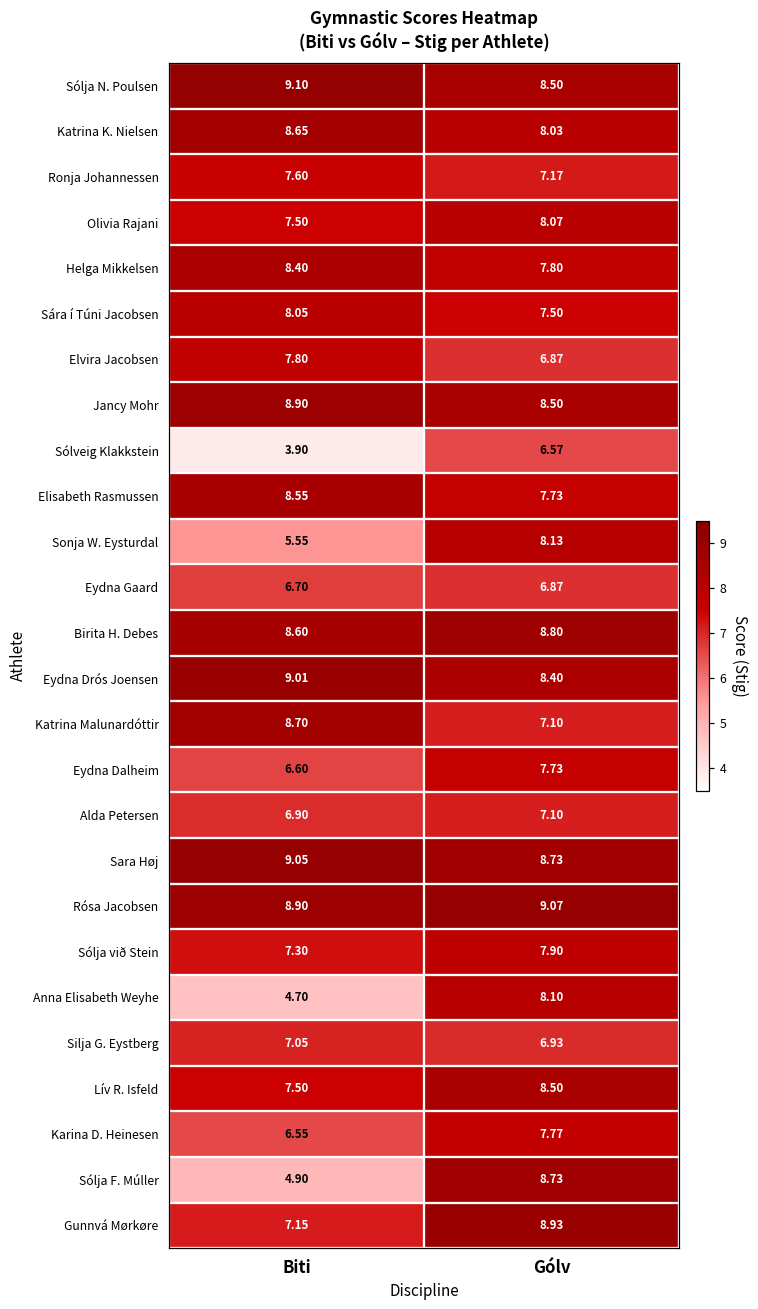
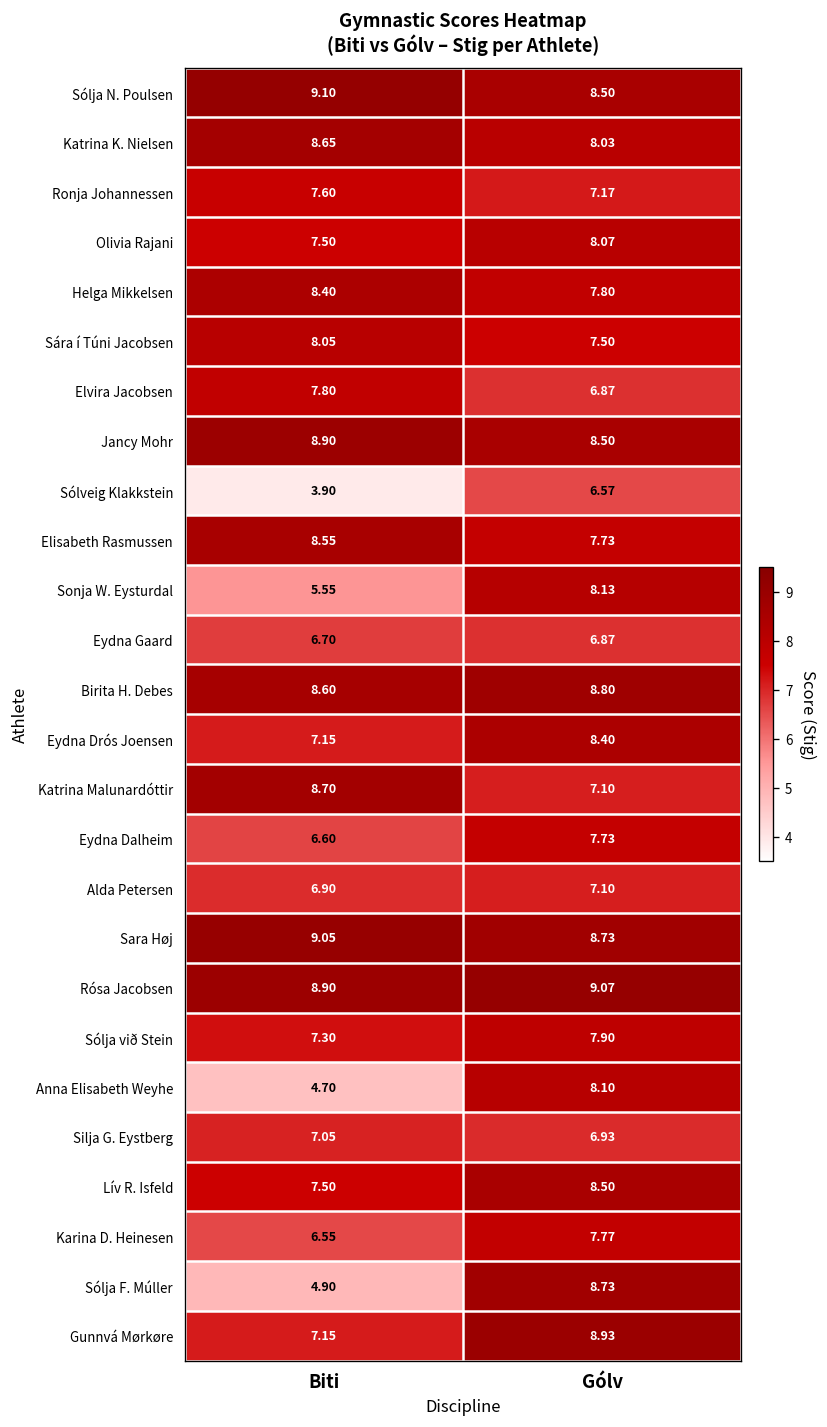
  {
    "Sólja N. Poulsen": {
      "Biti": 9.10,
      "Gólv": 8.50
    },
    "Katrina K. Nielsen": {
      "Biti": 8.65,
      "Gólv": 8.03
    },
    "Ronja Johannessen": {
      "Biti": 7.60,
      "Gólv": 7.17
    },
    "Olivia Rajani": {
      "Biti": 7.50,
      "Gólv": 8.07
    },
    "Helga Mikkelsen": {
      "Biti": 8.40,
      "Gólv": 7.80
    },
    "Sára í Túni Jacobsen": {
      "Biti": 8.05,
      "Gólv": 7.50
    },
    "Elvira Jacobsen": {
      "Biti": 7.80,
      "Gólv": 6.87
    },
    "Jancy Mohr": {
      "Biti": 8.90,
      "Gólv": 8.50
    },
    "Sólveig Klakkstein": {
      "Biti": 3.90,
      "Gólv": 6.57
    },
    "Elisabeth Rasmussen": {
      "Biti": 8.55,
      "Gólv": 7.73
    },
    "Sonja W. Eysturdal": {
      "Biti": 5.55,
      "Gólv": 8.13
    },
    "Eydna Gaard": {
      "Biti": 6.70,
      "Gólv": 6.87
    },
    "Birita H. Debes": {
      "Biti": 8.60,
      "Gólv": 8.80
    },
    "Eydna Drós Joensen": {
-     "Biti": 9.01,
+     "Biti": 7.15,
      "Gólv": 8.40
    },
    "Katrina Malunardóttir": {
      "Biti": 8.70,
      "Gólv": 7.10
    },
    "Eydna Dalheim": {
      "Biti": 6.60,
      "Gólv": 7.73
    },
    "Alda Petersen": {
      "Biti": 6.90,
      "Gólv": 7.10
    },
    "Sara Høj": {
      "Biti": 9.05,
      "Gólv": 8.73
    },
    "Rósa Jacobsen": {
      "Biti": 8.90,
      "Gólv": 9.07
    },
    "Sólja við Stein": {
      "Biti": 7.30,
      "Gólv": 7.90
    },
    "Anna Elisabeth Weyhe": {
      "Biti": 4.70,
      "Gólv": 8.10
    },
    "Silja G. Eystberg": {
      "Biti": 7.05,
      "Gólv": 6.93
    },
    "Lív R. Isfeld": {
      "Biti": 7.50,
      "Gólv": 8.50
    },
    "Karina D. Heinesen": {
      "Biti": 6.55,
      "Gólv": 7.77
    },
    "Sólja F. Múller": {
      "Biti": 4.90,
      "Gólv": 8.73
    },
    "Gunnvá Mørkøre": {
      "Biti": 7.15,
      "Gólv": 8.93
    }
  }
